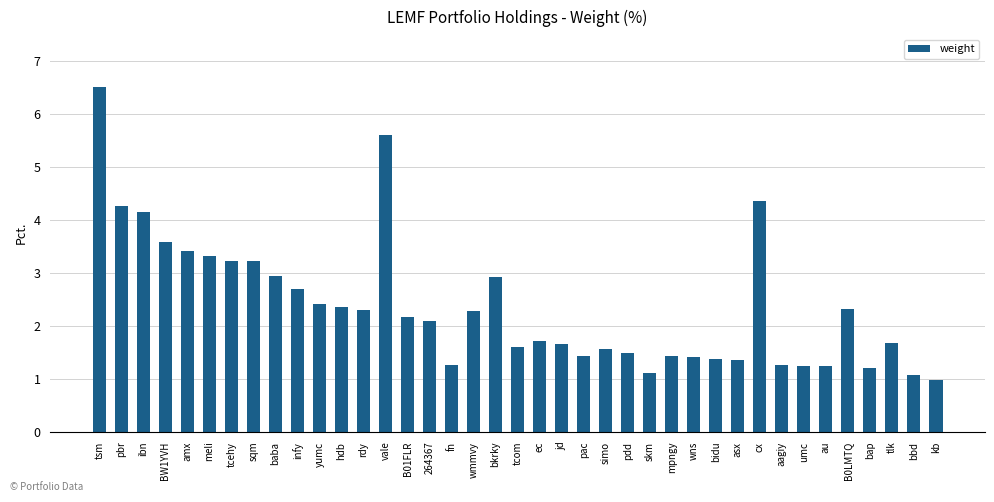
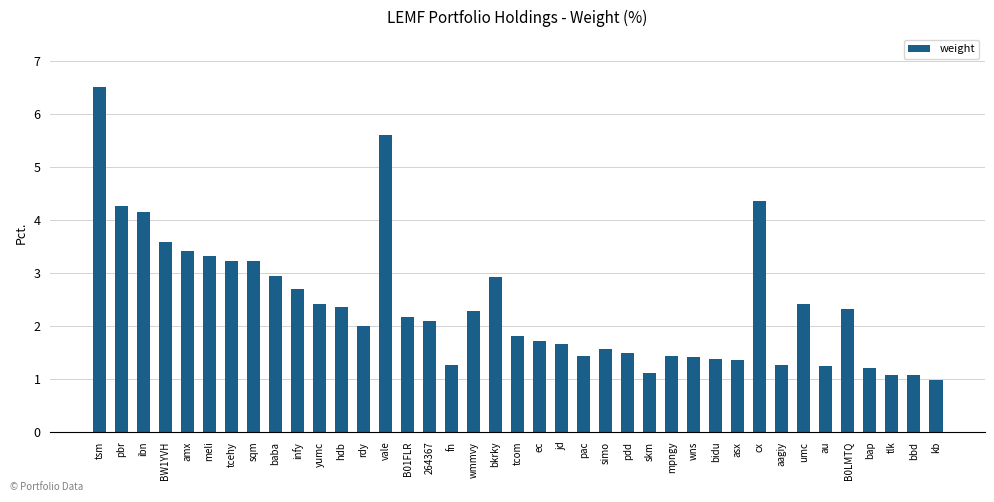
  {
    "tsm": 6.5,
    "pbr": 4.3,
    "ibn": 4.2,
    "BW1YVH": 3.6,
    "amx": 3.4,
    "meli": 3.3,
    "tcehy": 3.2,
    "sqm": 3.2,
    "baba": 2.9,
    "infy": 2.7,
    "yumc": 2.4,
    "hdb": 2.4,
-   "rdy": 2.3,
+   "rdy": 2.0,
    "vale": 5.6,
    "B01FLR": 2.2,
    "264367": 2.1,
    "fn": 1.3,
    "wmmvy": 2.3,
    "bkrky": 2.9,
-   "tcom": 1.6,
+   "tcom": 1.8,
    "ec": 1.7,
    "jd": 1.7,
    "pac": 1.4,
    "simo": 1.6,
    "pdd": 1.5,
    "skm": 1.1,
    "mpngy": 1.4,
    "wns": 1.4,
    "bidu": 1.4,
    "asx": 1.4,
    "cx": 4.4,
    "aagiy": 1.3,
-   "umc": 1.2,
+   "umc": 2.4,
    "au": 1.2,
    "B0LMTQ": 2.3,
    "bap": 1.2,
-   "tlk": 1.7,
+   "tlk": 1.1,
    "bbd": 1.1,
    "kb": 1.0
  }
